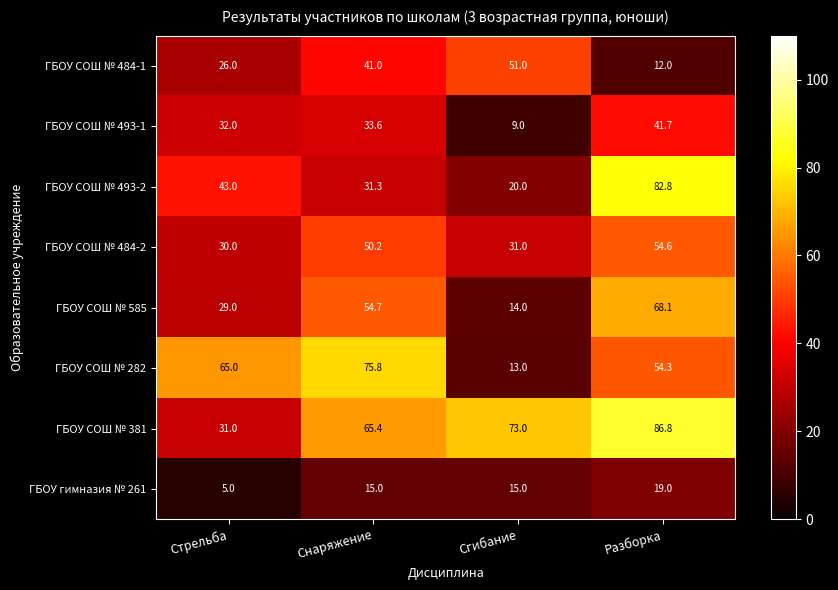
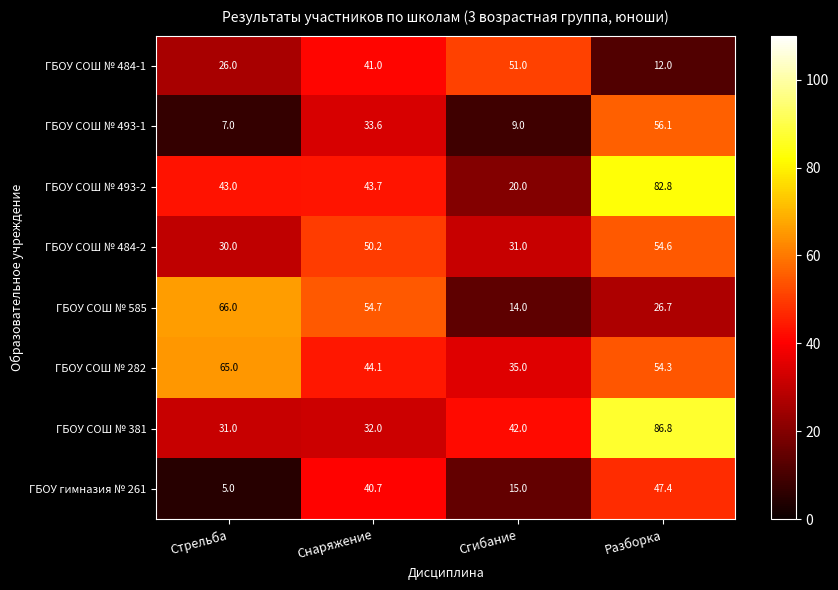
  {
    "ГБОУ СОШ № 484-1": {
      "Стрельба": 26.0,
      "Снаряжение": 41.0,
      "Сгибание": 51.0,
      "Разборка": 12.0
    },
    "ГБОУ СОШ № 493-1": {
-     "Стрельба": 32.0,
+     "Стрельба": 7.0,
      "Снаряжение": 33.6,
      "Сгибание": 9.0,
-     "Разборка": 41.7
+     "Разборка": 56.1
    },
    "ГБОУ СОШ № 493-2": {
      "Стрельба": 43.0,
-     "Снаряжение": 31.3,
+     "Снаряжение": 43.7,
      "Сгибание": 20.0,
      "Разборка": 82.8
    },
    "ГБОУ СОШ № 484-2": {
      "Стрельба": 30.0,
      "Снаряжение": 50.2,
      "Сгибание": 31.0,
      "Разборка": 54.6
    },
    "ГБОУ СОШ № 585": {
-     "Стрельба": 29.0,
+     "Стрельба": 66.0,
      "Снаряжение": 54.7,
      "Сгибание": 14.0,
-     "Разборка": 68.1
+     "Разборка": 26.7
    },
    "ГБОУ СОШ № 282": {
      "Стрельба": 65.0,
-     "Снаряжение": 75.8,
-     "Сгибание": 13.0,
+     "Снаряжение": 44.1,
+     "Сгибание": 35.0,
      "Разборка": 54.3
    },
    "ГБОУ СОШ № 381": {
      "Стрельба": 31.0,
-     "Снаряжение": 65.4,
-     "Сгибание": 73.0,
+     "Снаряжение": 32.0,
+     "Сгибание": 42.0,
      "Разборка": 86.8
    },
    "ГБОУ гимназия № 261": {
      "Стрельба": 5.0,
-     "Снаряжение": 15.0,
+     "Снаряжение": 40.7,
      "Сгибание": 15.0,
-     "Разборка": 19.0
+     "Разборка": 47.4
    }
  }
